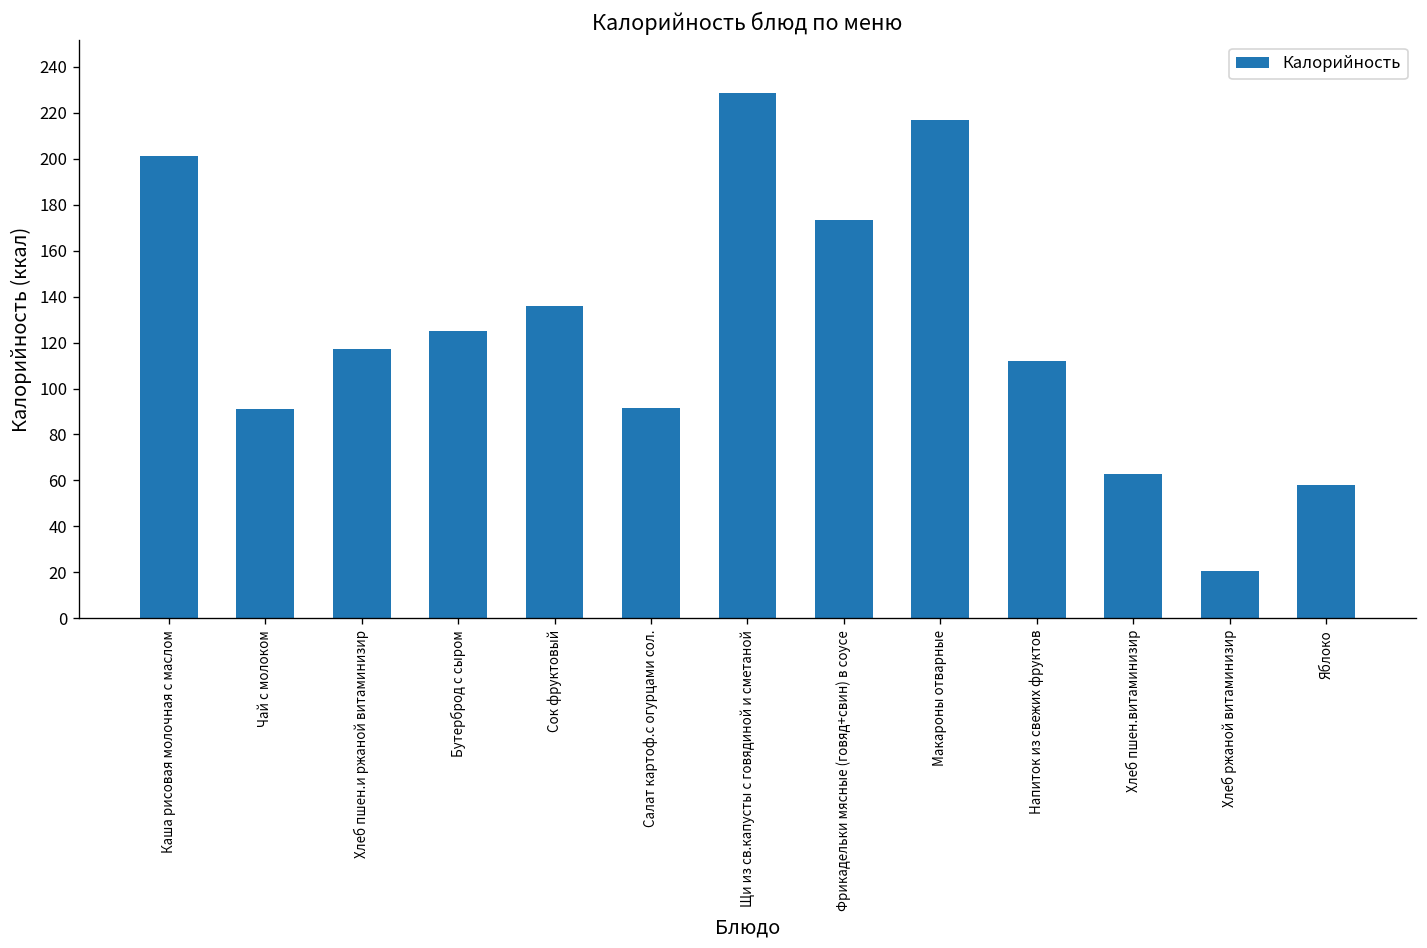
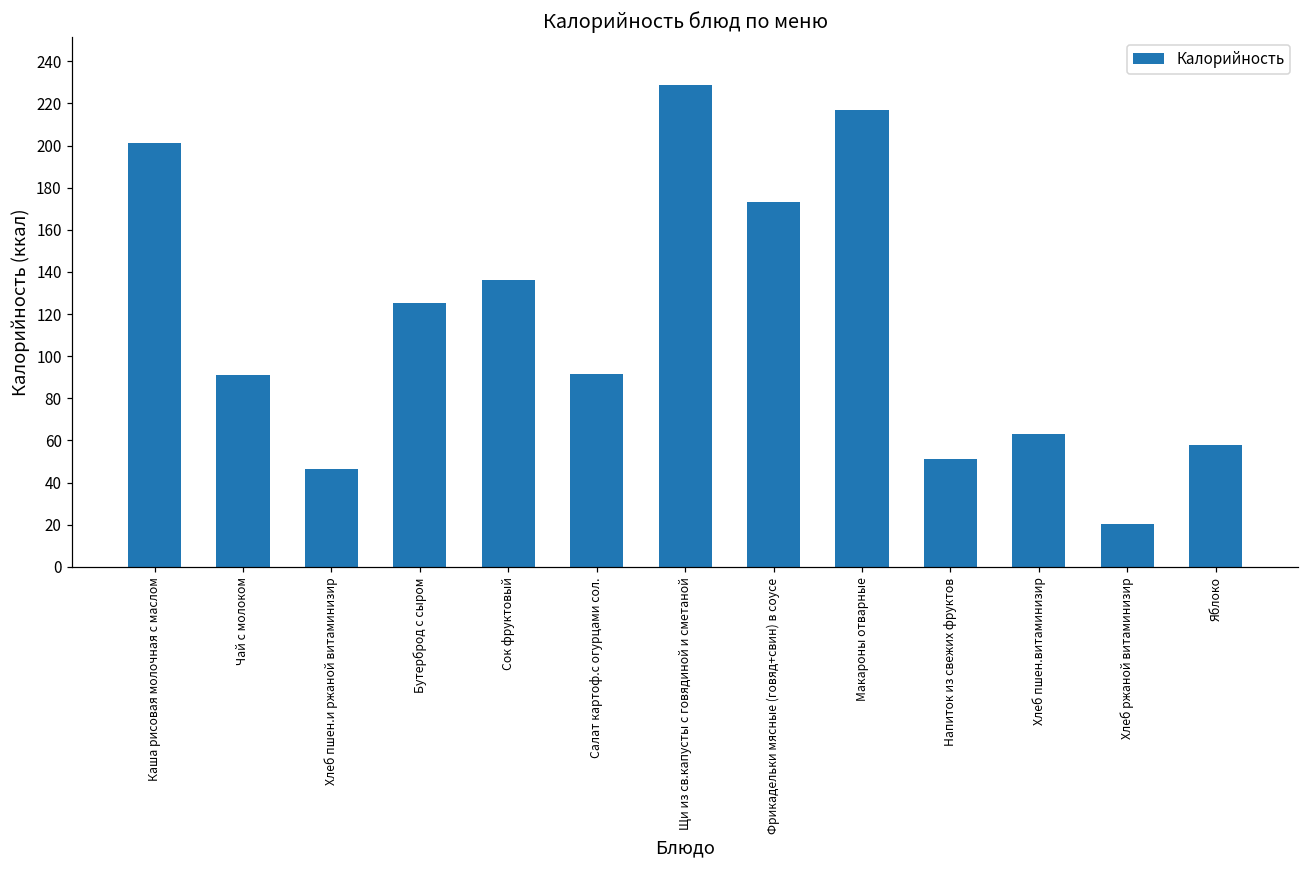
  {
    "Каша рисовая молочная с маслом": 201,
    "Чай с молоком": 91,
-   "Хлеб пшен.и ржаной витаминизир": 117,
+   "Хлеб пшен.и ржаной витаминизир": 47,
    "Бутерброд с сыром": 125,
    "Сок фруктовый": 136,
    "Салат картоф.с огурцами сол.": 92,
    "Щи из св.капусты с говядиной и сметаной": 229,
    "Фрикадельки мясные (говяд+свин) в соусе": 173,
    "Макароны отварные": 217,
-   "Напиток из свежих фруктов": 112,
+   "Напиток из свежих фруктов": 51,
    "Хлеб пшен.витаминизир": 63,
    "Хлеб ржаной витаминизир": 21,
    "Яблоко": 58
  }
